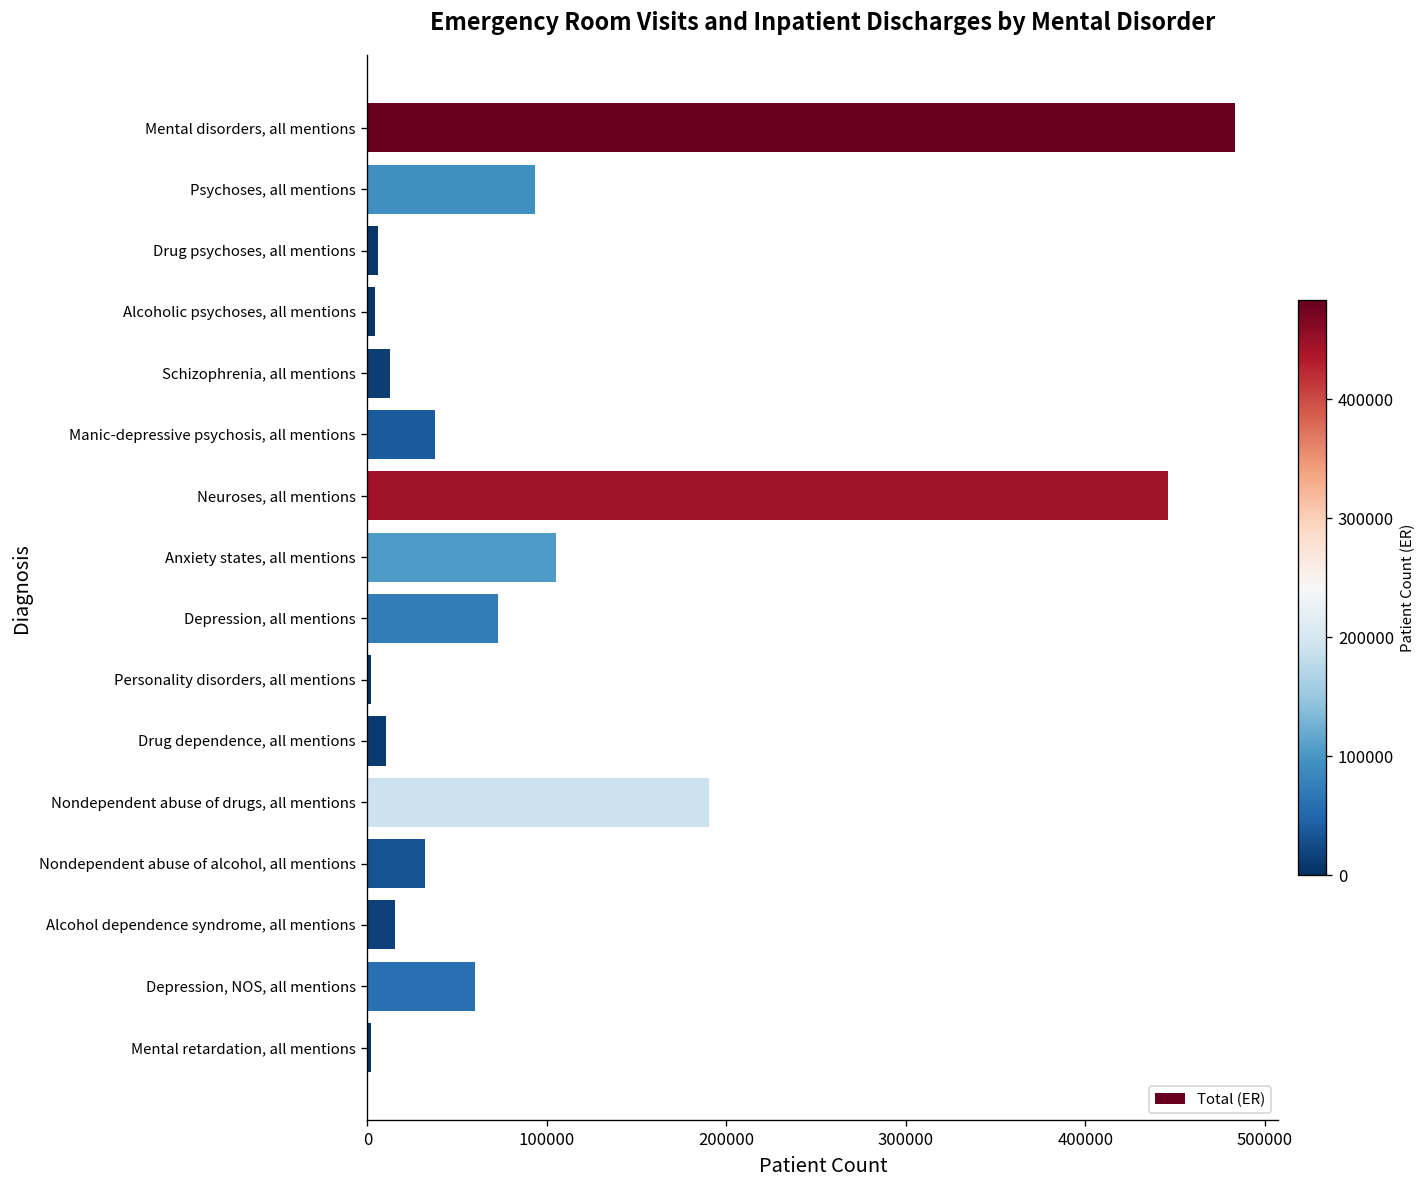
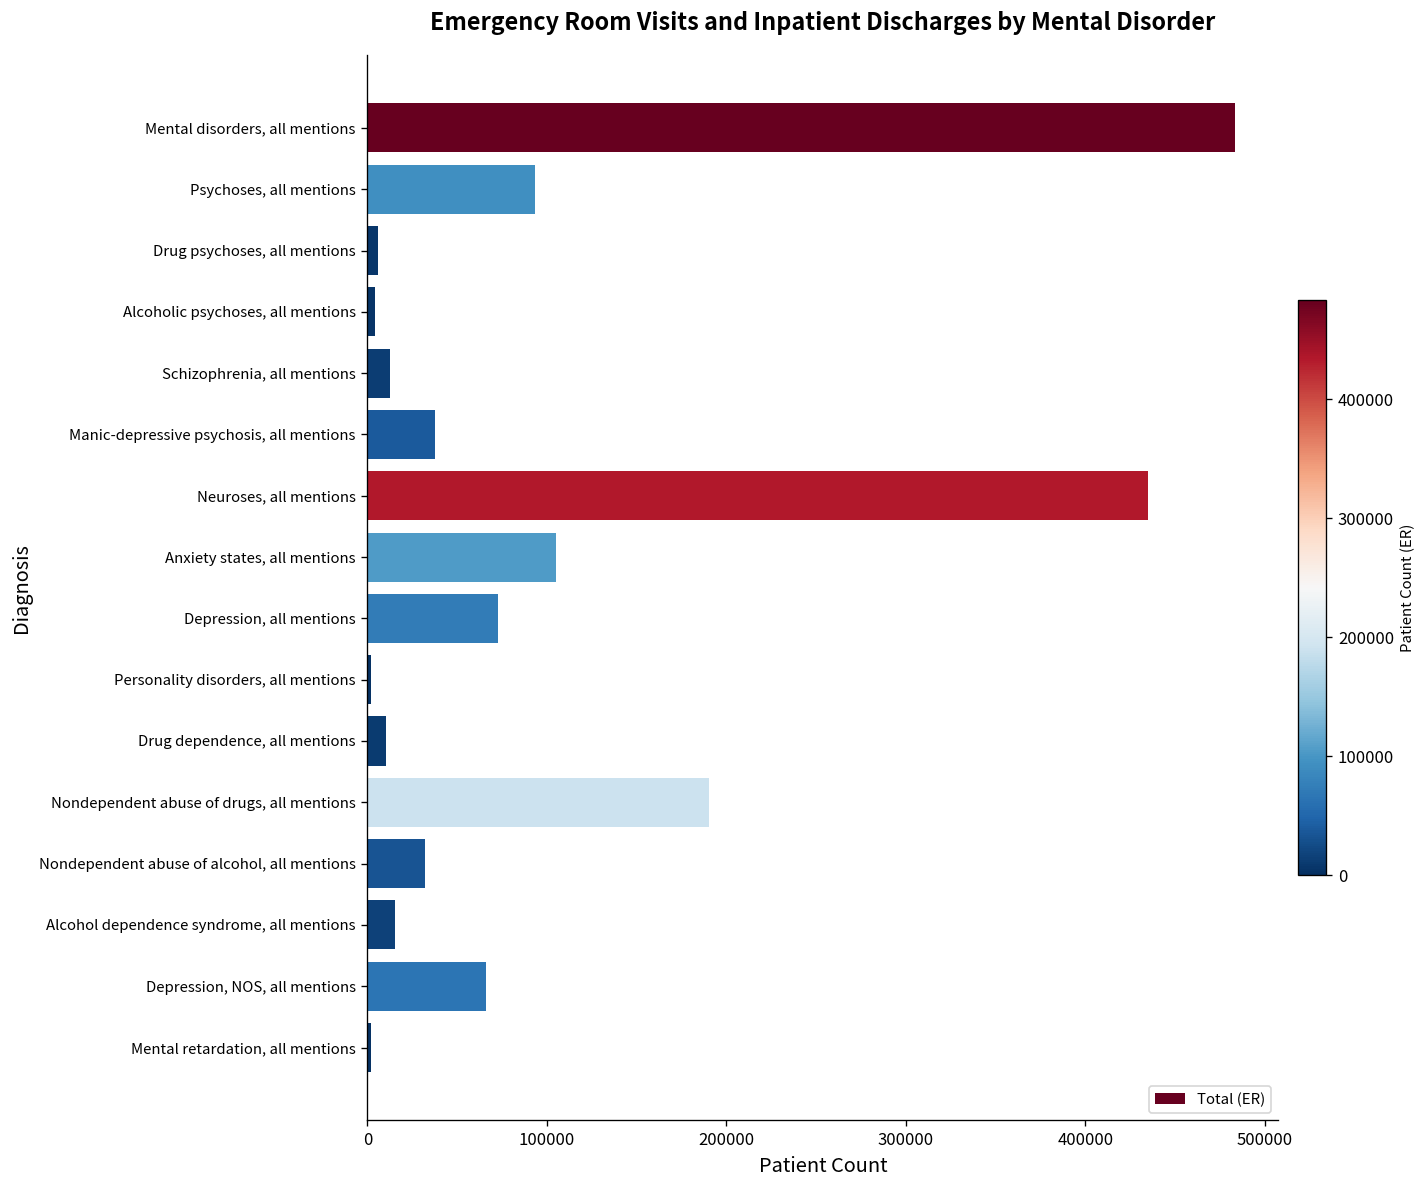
  {
    "Mental disorders, all mentions": 483000,
    "Psychoses, all mentions": 94000,
    "Drug psychoses, all mentions": 6000,
    "Alcoholic psychoses, all mentions": 4000,
    "Schizophrenia, all mentions": 13000,
    "Manic-depressive psychosis, all mentions": 38000,
-   "Neuroses, all mentions": 446000,
+   "Neuroses, all mentions": 435000,
    "Anxiety states, all mentions": 105000,
    "Depression, all mentions": 73000,
    "Personality disorders, all mentions": 2000,
    "Drug dependence, all mentions": 10000,
    "Nondependent abuse of drugs, all mentions": 190000,
    "Nondependent abuse of alcohol, all mentions": 32000,
    "Alcohol dependence syndrome, all mentions": 15000,
-   "Depression, NOS, all mentions": 60000,
+   "Depression, NOS, all mentions": 66000,
    "Mental retardation, all mentions": 2000
  }
